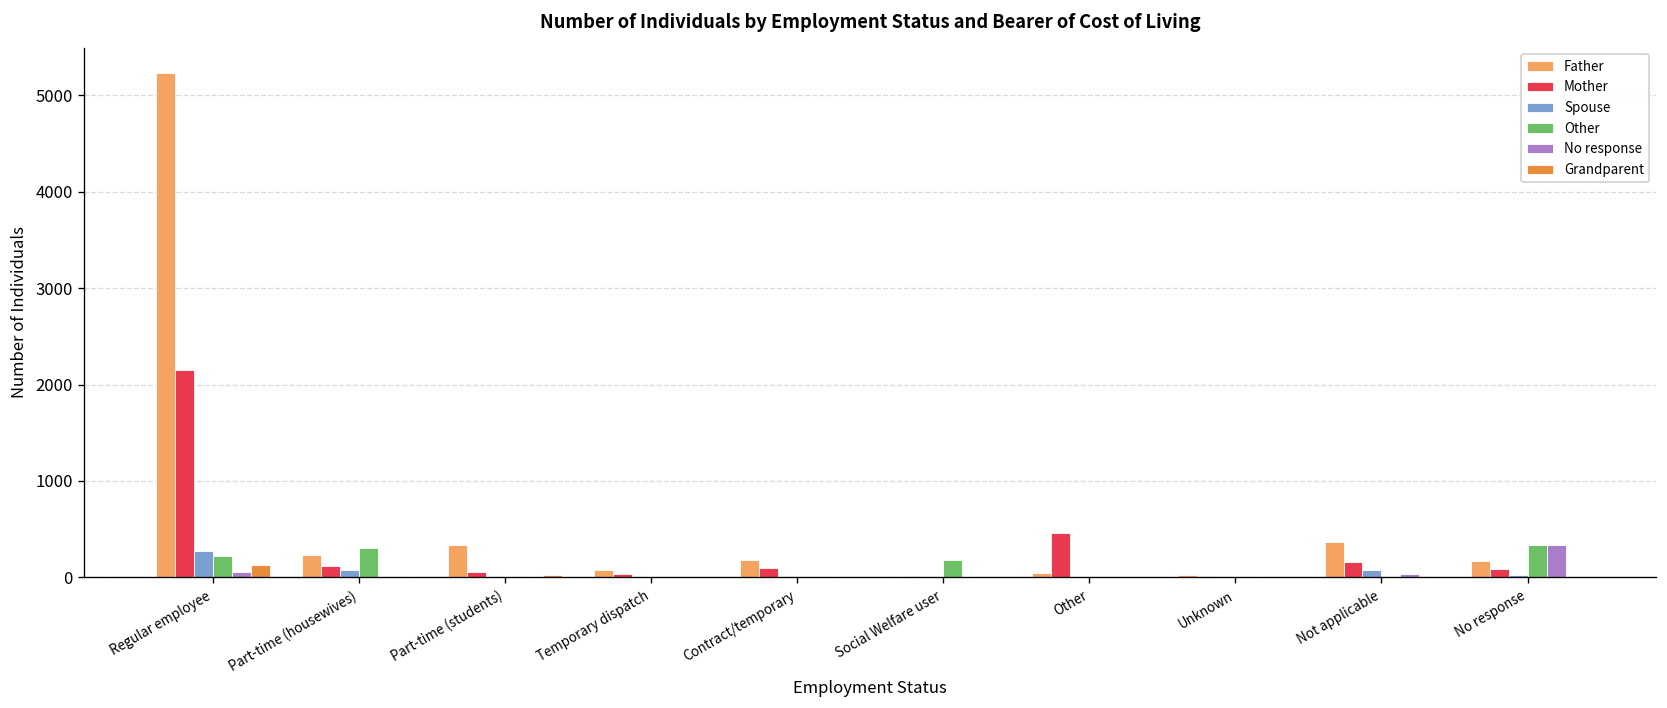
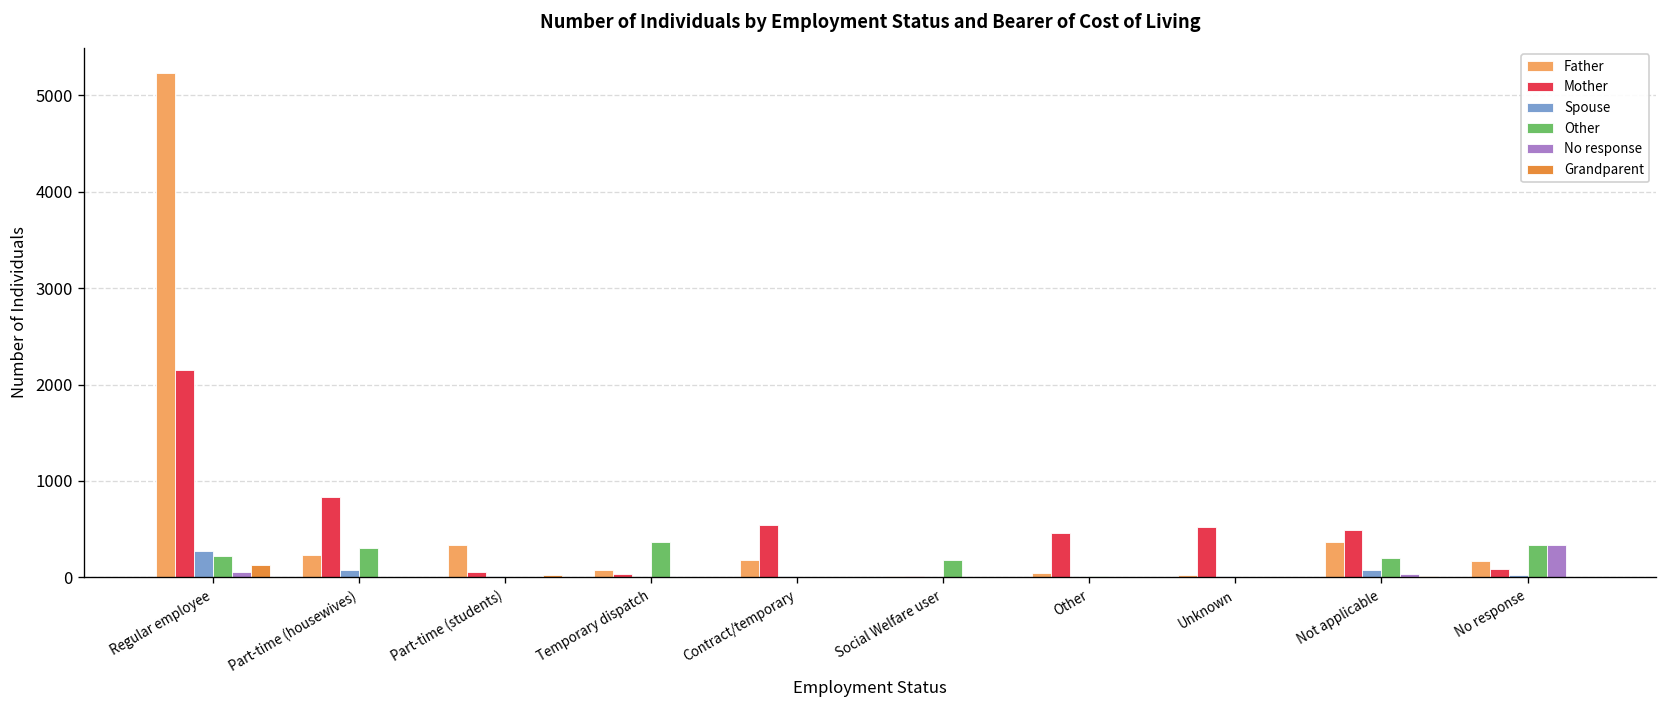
  {
    "Mother": {
      "Regular employee": 2100,
-     "Part-time (housewives)": 100,
+     "Part-time (housewives)": 800,
      "Part-time (students)": 100,
      "Temporary dispatch": 0,
-     "Contract/temporary": 100,
+     "Contract/temporary": 500,
      "Other": 500,
-     "Unknown": 0,
-     "Not applicable": 200,
+     "Unknown": 500,
+     "Not applicable": 500,
      "No response": 100
    },
    "Other": {
      "Regular employee": 200,
      "Part-time (housewives)": 300,
-     "Temporary dispatch": 0,
+     "Temporary dispatch": 400,
      "Social Welfare user": 200,
      "Unknown": 0,
-     "Not applicable": 0,
+     "Not applicable": 200,
      "No response": 300
    }
  }
